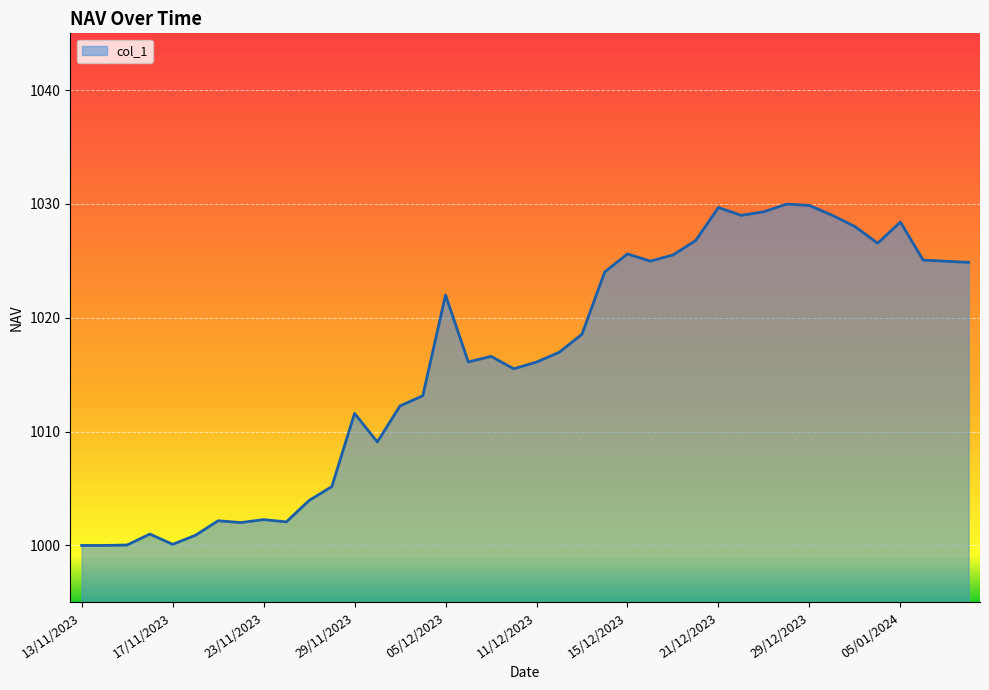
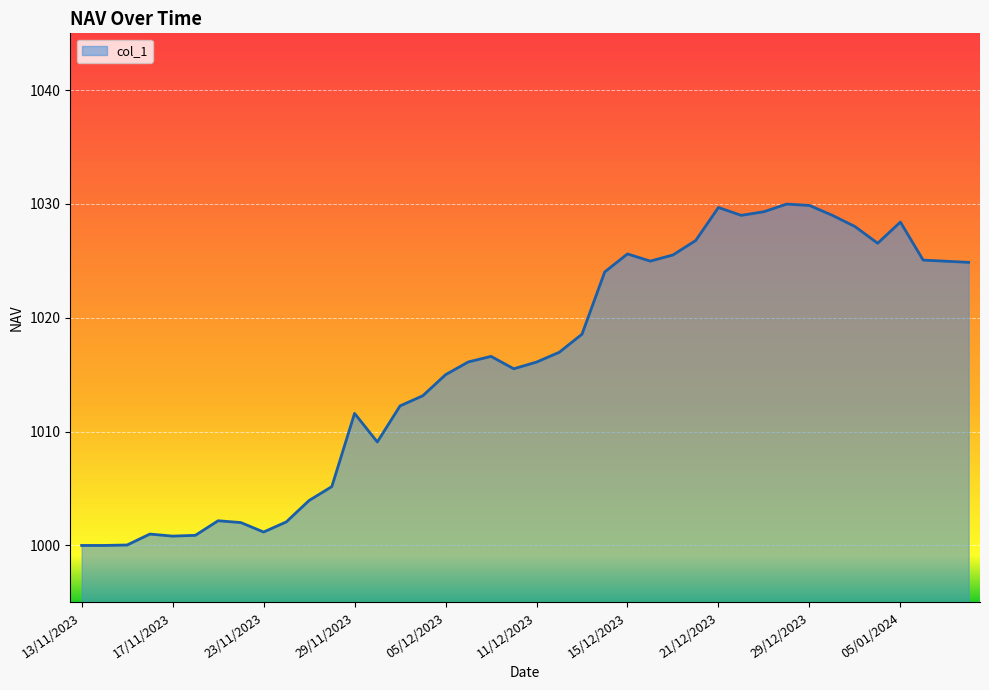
  {
    "13/11/2023": 1000.0,
-   "17/11/2023": 1000.1,
-   "23/11/2023": 1002.3,
+   "17/11/2023": 1000.8,
+   "23/11/2023": 1001.2,
    "29/11/2023": 1011.6,
-   "05/12/2023": 1022,
+   "05/12/2023": 1015,
    "11/12/2023": 1016.1,
    "15/12/2023": 1025.6,
    "21/12/2023": 1029.7,
    "29/12/2023": 1029.9,
    "05/01/2024": 1028.4
  }
